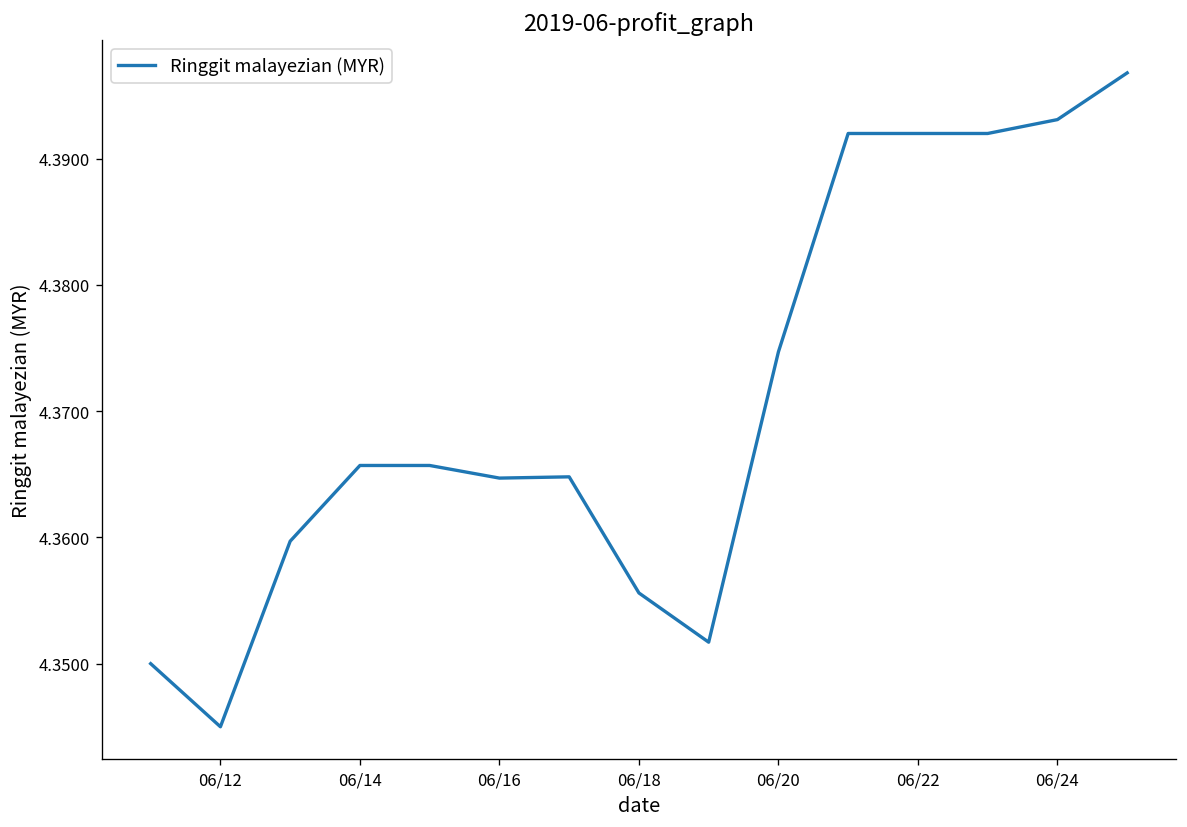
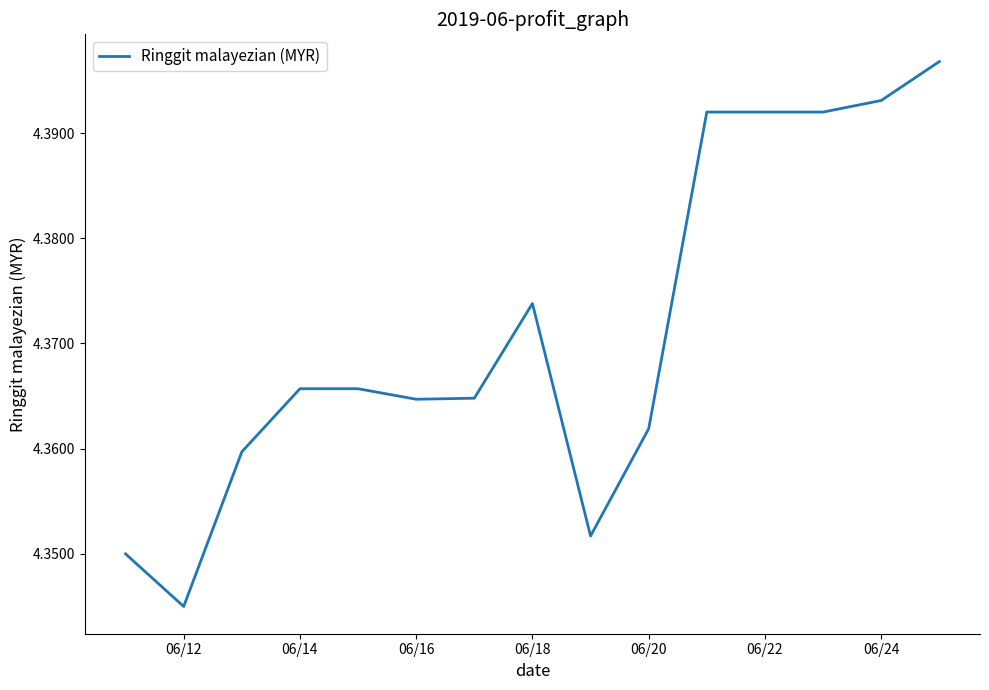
  {
    "06/12": 4.3450,
    "06/14": 4.3657,
    "06/16": 4.3647,
-   "06/18": 4.3556,
-   "06/20": 4.3747,
+   "06/18": 4.3738,
+   "06/20": 4.3619,
    "06/22": 4.3920,
    "06/24": 4.3931
  }
